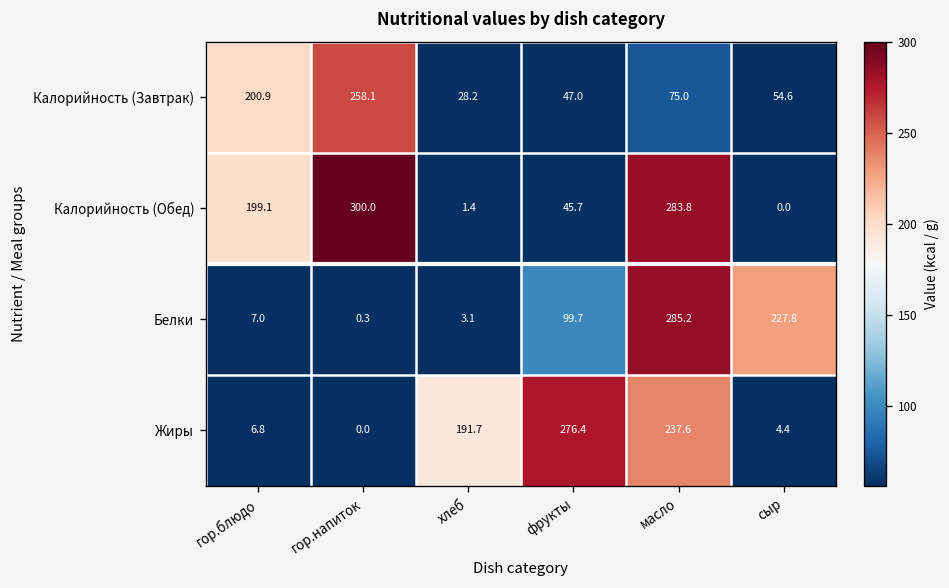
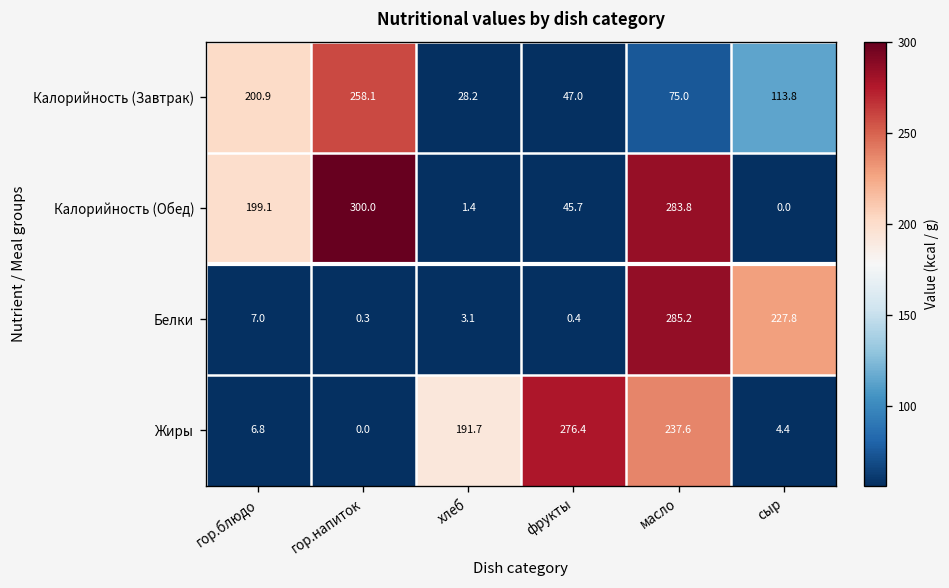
  {
    "Калорийность (Завтрак)": {
      "гор.блюдо": 200.9,
      "гор.напиток": 258.1,
      "хлеб": 28.2,
      "фрукты": 47.0,
      "масло": 75.0,
-     "сыр": 54.6
+     "сыр": 113.8
    },
    "Калорийность (Обед)": {
      "гор.блюдо": 199.1,
      "гор.напиток": 300.0,
      "хлеб": 1.4,
      "фрукты": 45.7,
      "масло": 283.8,
      "сыр": 0.0
    },
    "Белки": {
      "гор.блюдо": 7.0,
      "гор.напиток": 0.3,
      "хлеб": 3.1,
-     "фрукты": 99.7,
+     "фрукты": 0.4,
      "масло": 285.2,
      "сыр": 227.8
    },
    "Жиры": {
      "гор.блюдо": 6.8,
      "гор.напиток": 0.0,
      "хлеб": 191.7,
      "фрукты": 276.4,
      "масло": 237.6,
      "сыр": 4.4
    }
  }
